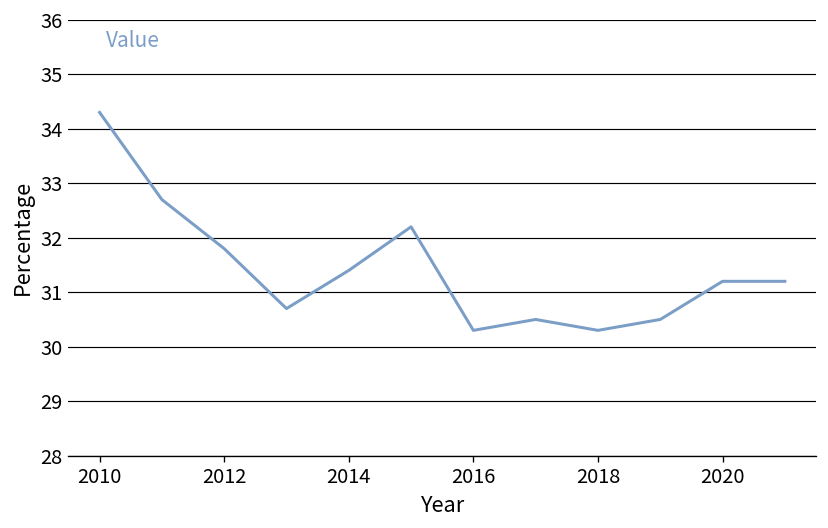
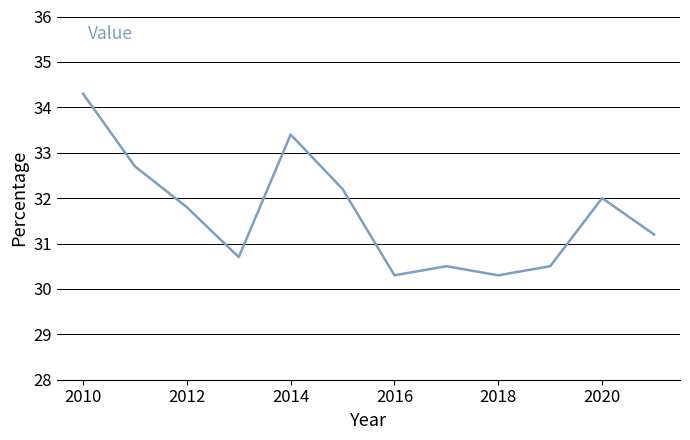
  {
    "2010": 34.3,
    "2012": 31.8,
-   "2014": 31.4,
+   "2014": 33.4,
    "2016": 30.3,
    "2018": 30.3,
-   "2020": 31.2
+   "2020": 32.0
  }
